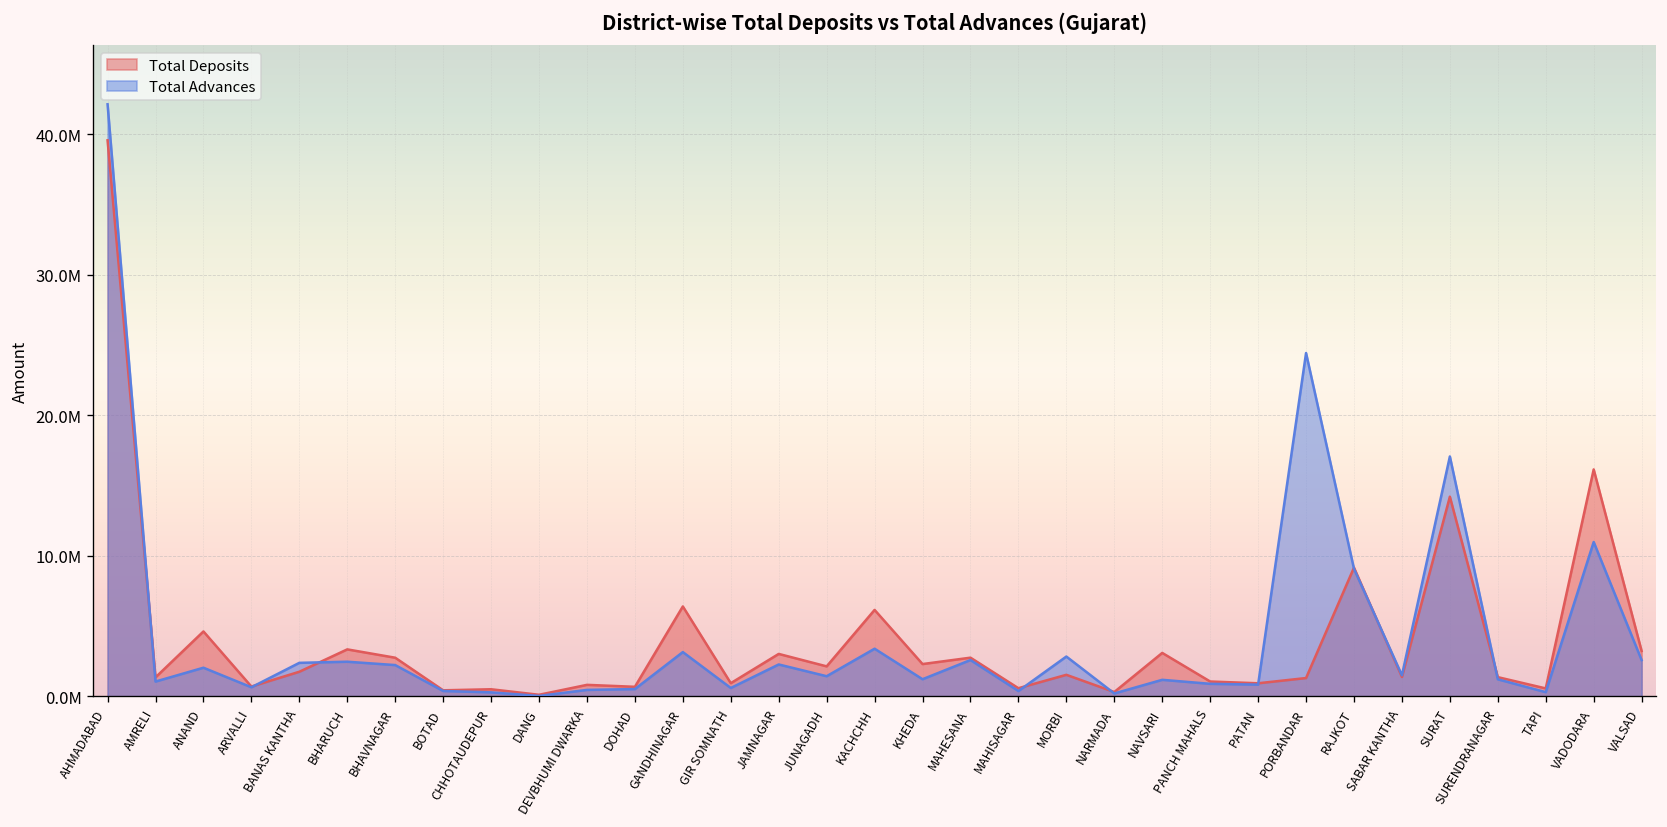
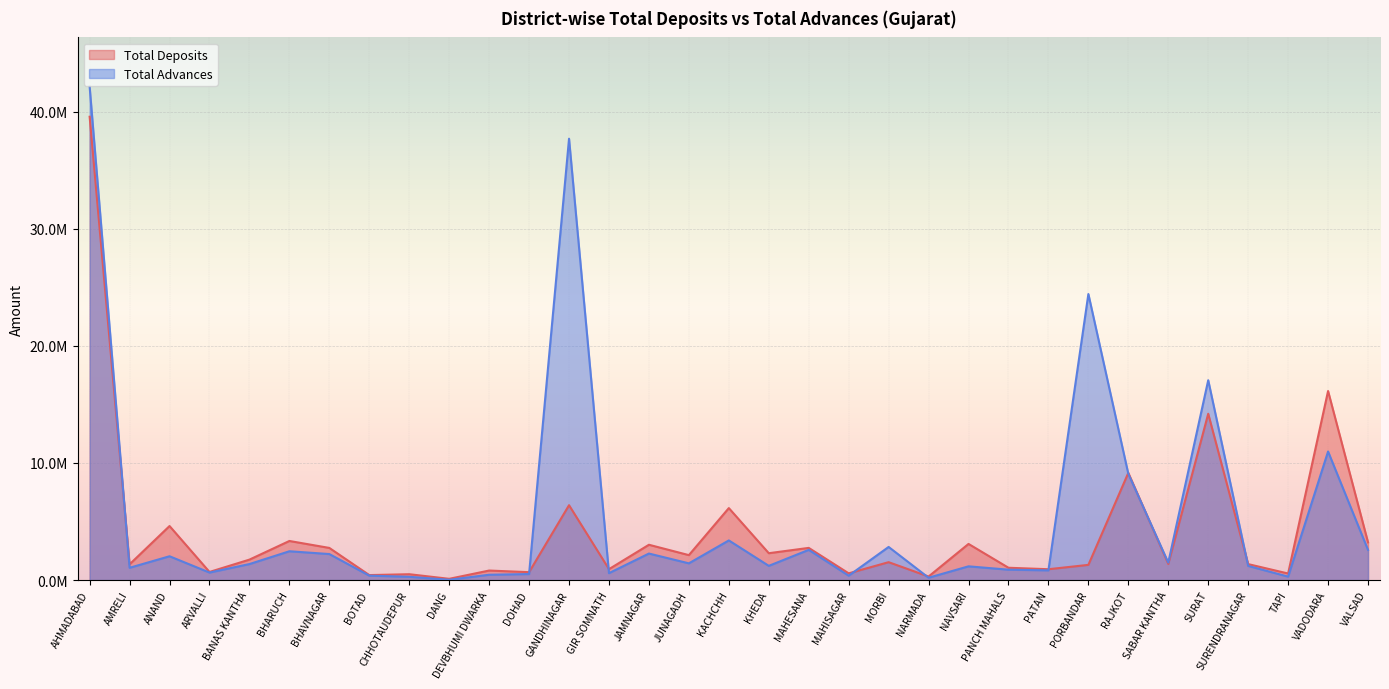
  {
    "Total Deposits": {
      "AHMADABAD": 39600000,
      "AMRELI": 1300000,
      "ANAND": 4600000,
      "BANAS KANTHA": 1700000,
      "BHARUCH": 3300000,
      "BHAVNAGAR": 2700000,
      "CHHOTAUDEPUR": 500000,
      "DEVBHUMI DWARKA": 800000,
      "GANDHINAGAR": 6400000,
      "GIR SOMNATH": 900000,
      "JAMNAGAR": 3000000,
      "JUNAGADH": 2100000,
      "KACHCHH": 6100000,
      "KHEDA": 2300000,
      "MORBI": 1500000,
      "NAVSARI": 3100000,
      "PORBANDAR": 1300000,
      "SURAT": 14200000,
      "TAPI": 600000,
      "VADODARA": 16100000,
      "VALSAD": 3200000
    },
    "Total Advances": {
      "AHMADABAD": 42100000,
      "AMRELI": 1000000,
      "ANAND": 2000000,
-     "BANAS KANTHA": 2400000,
+     "BANAS KANTHA": 1400000,
      "BHARUCH": 2500000,
      "BHAVNAGAR": 2200000,
      "CHHOTAUDEPUR": 300000,
      "DEVBHUMI DWARKA": 500000,
-     "GANDHINAGAR": 3100000,
+     "GANDHINAGAR": 37700000,
      "GIR SOMNATH": 600000,
      "JAMNAGAR": 2300000,
      "JUNAGADH": 1400000,
      "KACHCHH": 3400000,
      "KHEDA": 1200000,
      "MORBI": 2800000,
      "NAVSARI": 1200000,
      "PORBANDAR": 24400000,
      "SURAT": 17100000,
      "TAPI": 300000,
      "VADODARA": 11000000,
      "VALSAD": 2600000
    }
  }
